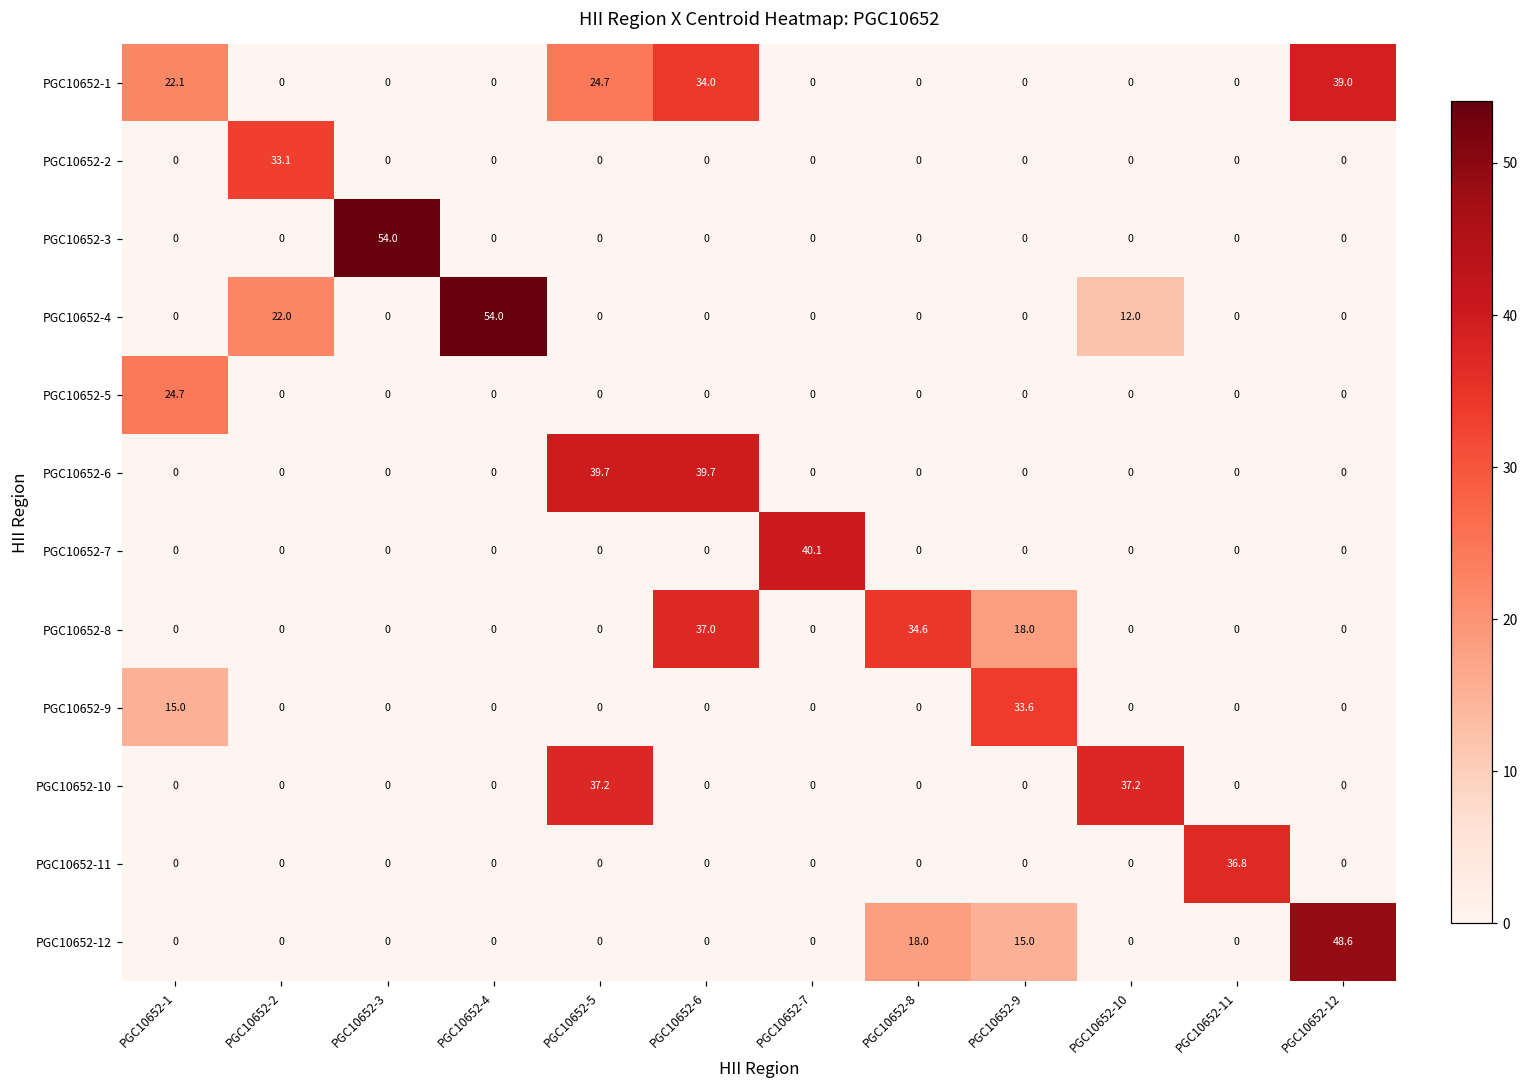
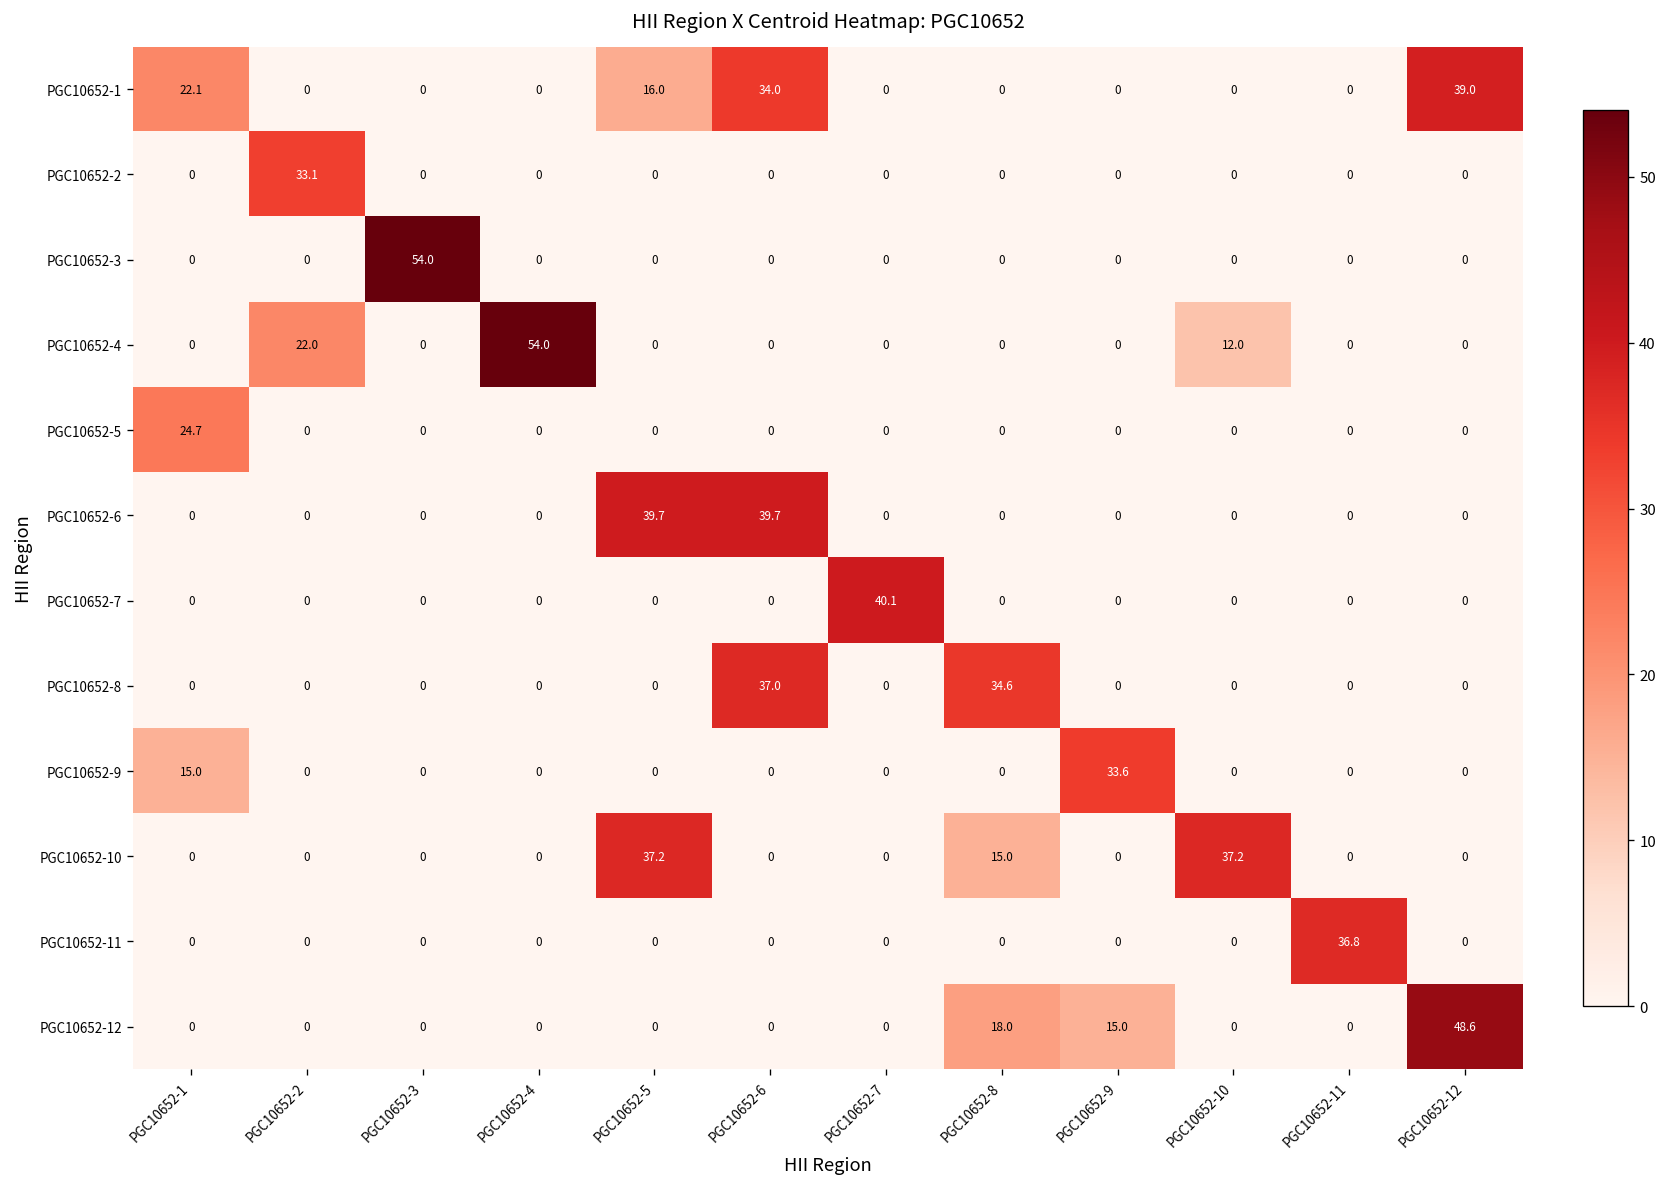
  {
    "PGC10652-1": {
      "PGC10652-1": 22.1,
      "PGC10652-2": 0,
      "PGC10652-3": 0,
      "PGC10652-4": 0,
-     "PGC10652-5": 24.7,
+     "PGC10652-5": 16.0,
      "PGC10652-6": 34.0,
      "PGC10652-7": 0,
      "PGC10652-8": 0,
      "PGC10652-9": 0,
      "PGC10652-10": 0,
      "PGC10652-11": 0,
      "PGC10652-12": 39.0
    },
    "PGC10652-2": {
      "PGC10652-1": 0,
      "PGC10652-2": 33.1,
      "PGC10652-3": 0,
      "PGC10652-4": 0,
      "PGC10652-5": 0,
      "PGC10652-6": 0,
      "PGC10652-7": 0,
      "PGC10652-8": 0,
      "PGC10652-9": 0,
      "PGC10652-10": 0,
      "PGC10652-11": 0,
      "PGC10652-12": 0
    },
    "PGC10652-3": {
      "PGC10652-1": 0,
      "PGC10652-2": 0,
      "PGC10652-3": 54.0,
      "PGC10652-4": 0,
      "PGC10652-5": 0,
      "PGC10652-6": 0,
      "PGC10652-7": 0,
      "PGC10652-8": 0,
      "PGC10652-9": 0,
      "PGC10652-10": 0,
      "PGC10652-11": 0,
      "PGC10652-12": 0
    },
    "PGC10652-4": {
      "PGC10652-1": 0,
      "PGC10652-2": 22.0,
      "PGC10652-3": 0,
      "PGC10652-4": 54.0,
      "PGC10652-5": 0,
      "PGC10652-6": 0,
      "PGC10652-7": 0,
      "PGC10652-8": 0,
      "PGC10652-9": 0,
      "PGC10652-10": 12.0,
      "PGC10652-11": 0,
      "PGC10652-12": 0
    },
    "PGC10652-5": {
      "PGC10652-1": 24.7,
      "PGC10652-2": 0,
      "PGC10652-3": 0,
      "PGC10652-4": 0,
      "PGC10652-5": 0,
      "PGC10652-6": 0,
      "PGC10652-7": 0,
      "PGC10652-8": 0,
      "PGC10652-9": 0,
      "PGC10652-10": 0,
      "PGC10652-11": 0,
      "PGC10652-12": 0
    },
    "PGC10652-6": {
      "PGC10652-1": 0,
      "PGC10652-2": 0,
      "PGC10652-3": 0,
      "PGC10652-4": 0,
      "PGC10652-5": 39.7,
      "PGC10652-6": 39.7,
      "PGC10652-7": 0,
      "PGC10652-8": 0,
      "PGC10652-9": 0,
      "PGC10652-10": 0,
      "PGC10652-11": 0,
      "PGC10652-12": 0
    },
    "PGC10652-7": {
      "PGC10652-1": 0,
      "PGC10652-2": 0,
      "PGC10652-3": 0,
      "PGC10652-4": 0,
      "PGC10652-5": 0,
      "PGC10652-6": 0,
      "PGC10652-7": 40.1,
      "PGC10652-8": 0,
      "PGC10652-9": 0,
      "PGC10652-10": 0,
      "PGC10652-11": 0,
      "PGC10652-12": 0
    },
    "PGC10652-8": {
      "PGC10652-1": 0,
      "PGC10652-2": 0,
      "PGC10652-3": 0,
      "PGC10652-4": 0,
      "PGC10652-5": 0,
      "PGC10652-6": 37.0,
      "PGC10652-7": 0,
      "PGC10652-8": 34.6,
-     "PGC10652-9": 18.0,
+     "PGC10652-9": 0,
      "PGC10652-10": 0,
      "PGC10652-11": 0,
      "PGC10652-12": 0
    },
    "PGC10652-9": {
      "PGC10652-1": 15.0,
      "PGC10652-2": 0,
      "PGC10652-3": 0,
      "PGC10652-4": 0,
      "PGC10652-5": 0,
      "PGC10652-6": 0,
      "PGC10652-7": 0,
      "PGC10652-8": 0,
      "PGC10652-9": 33.6,
      "PGC10652-10": 0,
      "PGC10652-11": 0,
      "PGC10652-12": 0
    },
    "PGC10652-10": {
      "PGC10652-1": 0,
      "PGC10652-2": 0,
      "PGC10652-3": 0,
      "PGC10652-4": 0,
      "PGC10652-5": 37.2,
      "PGC10652-6": 0,
      "PGC10652-7": 0,
-     "PGC10652-8": 0,
+     "PGC10652-8": 15.0,
      "PGC10652-9": 0,
      "PGC10652-10": 37.2,
      "PGC10652-11": 0,
      "PGC10652-12": 0
    },
    "PGC10652-11": {
      "PGC10652-1": 0,
      "PGC10652-2": 0,
      "PGC10652-3": 0,
      "PGC10652-4": 0,
      "PGC10652-5": 0,
      "PGC10652-6": 0,
      "PGC10652-7": 0,
      "PGC10652-8": 0,
      "PGC10652-9": 0,
      "PGC10652-10": 0,
      "PGC10652-11": 36.8,
      "PGC10652-12": 0
    },
    "PGC10652-12": {
      "PGC10652-1": 0,
      "PGC10652-2": 0,
      "PGC10652-3": 0,
      "PGC10652-4": 0,
      "PGC10652-5": 0,
      "PGC10652-6": 0,
      "PGC10652-7": 0,
      "PGC10652-8": 18.0,
      "PGC10652-9": 15.0,
      "PGC10652-10": 0,
      "PGC10652-11": 0,
      "PGC10652-12": 48.6
    }
  }
